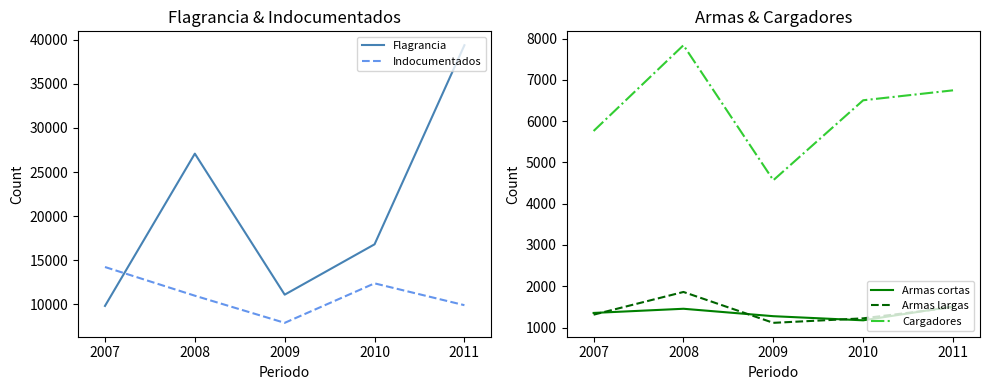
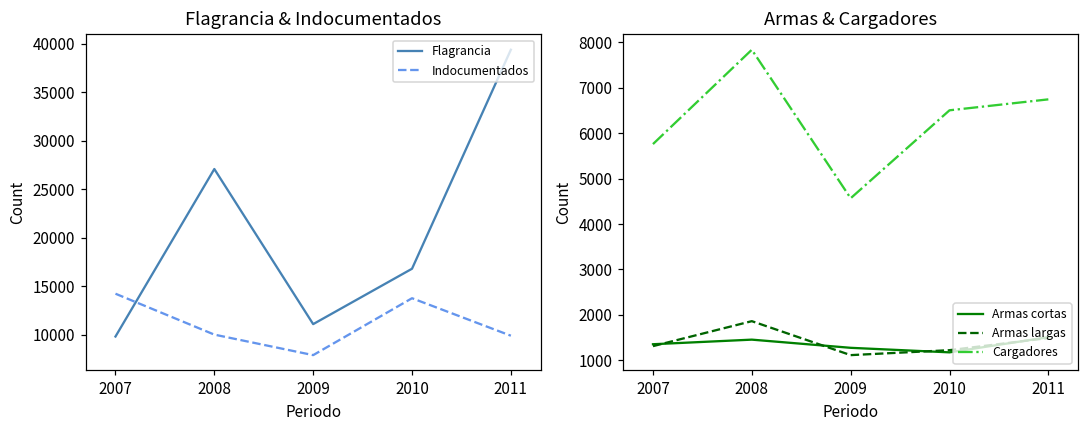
  {
    "Flagrancia & Indocumentados": {
      "Flagrancia": {
        "2007": 10000,
        "2008": 27000,
        "2009": 11000,
        "2010": 17000
      },
      "Indocumentados": {
        "2007": 14000,
-       "2008": 11000,
+       "2008": 10000,
        "2009": 8000,
-       "2010": 12000,
+       "2010": 14000,
        "2011": 10000
      }
    },
    "Armas & Cargadores": {
      "Cargadores": {
        "2007": 5800,
        "2008": 7800,
        "2009": 4600,
        "2010": 6500,
        "2011": 6700
      }
    }
  }
